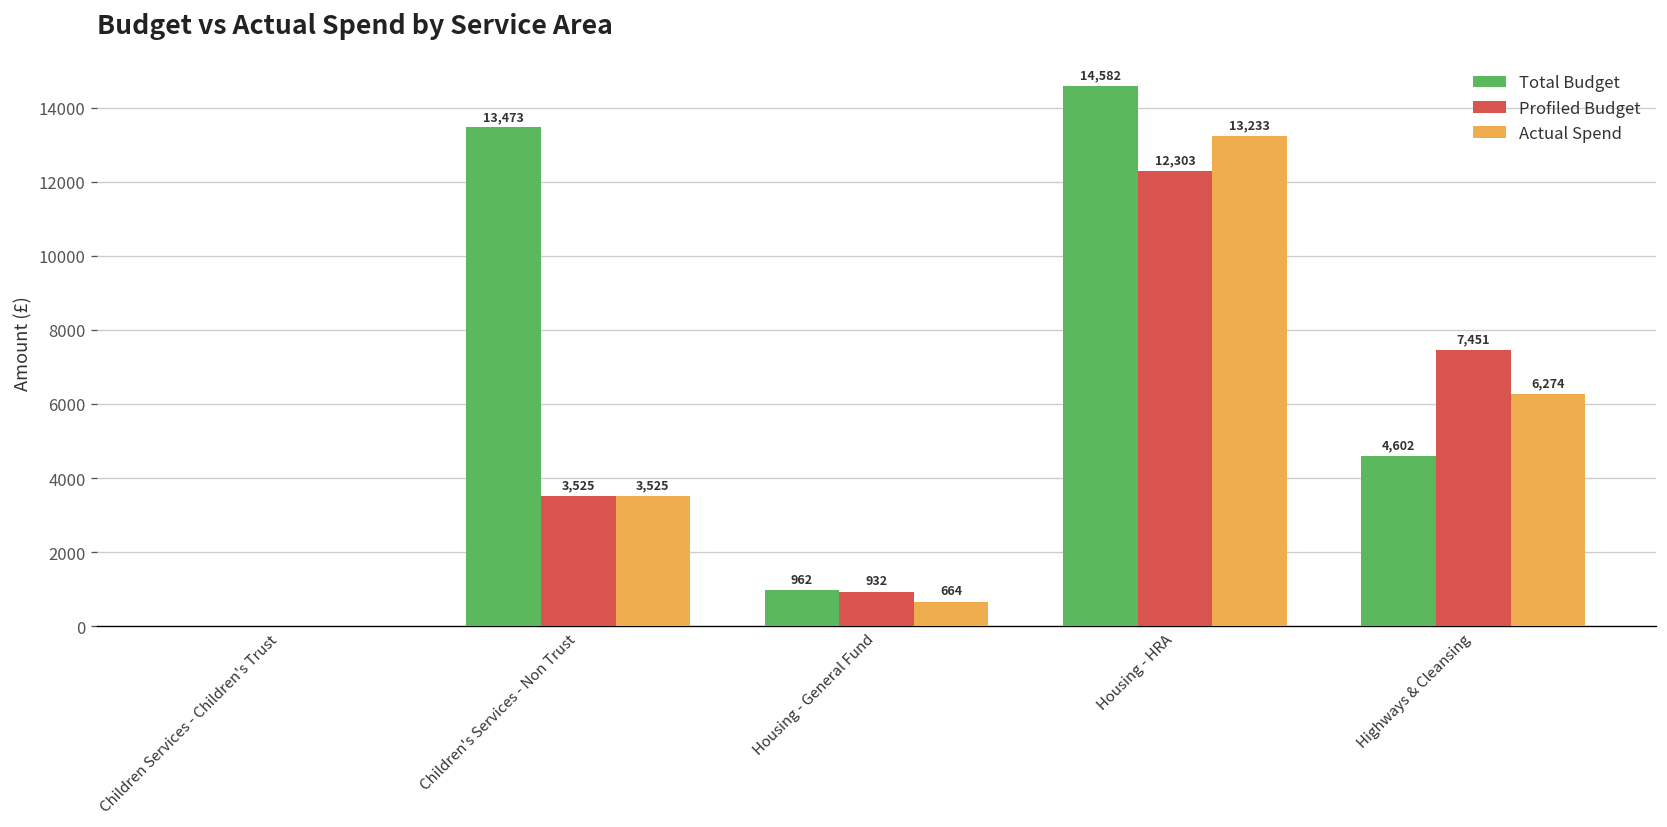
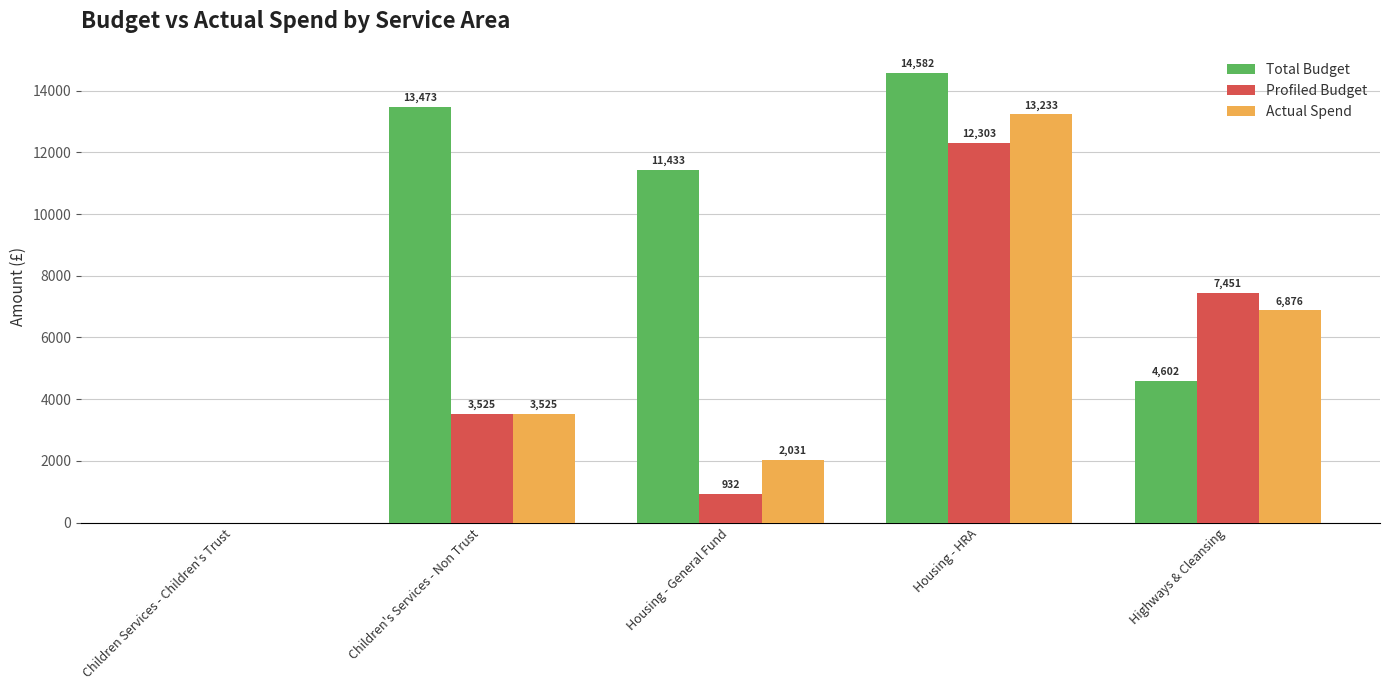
  {
    "Total Budget": {
      "Children's Services - Non Trust": "13,473",
-     "Housing - General Fund": "962",
+     "Housing - General Fund": "11,433",
      "Housing - HRA": "14,582",
      "Highways & Cleansing": "4,602"
    },
    "Profiled Budget": {
      "Children's Services - Non Trust": "3,525",
      "Housing - General Fund": "932",
      "Housing - HRA": "12,303",
      "Highways & Cleansing": "7,451"
    },
    "Actual Spend": {
      "Children's Services - Non Trust": "3,525",
-     "Housing - General Fund": "664",
+     "Housing - General Fund": "2,031",
      "Housing - HRA": "13,233",
-     "Highways & Cleansing": "6,274"
+     "Highways & Cleansing": "6,876"
    }
  }
